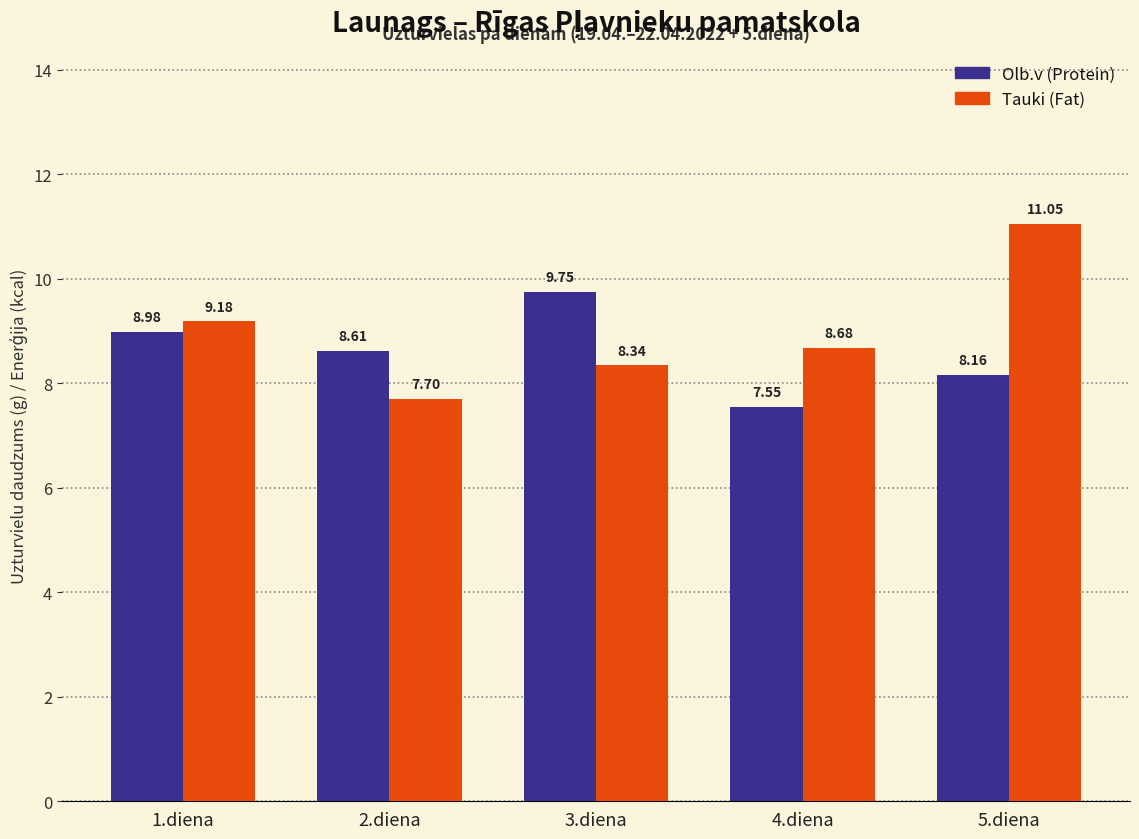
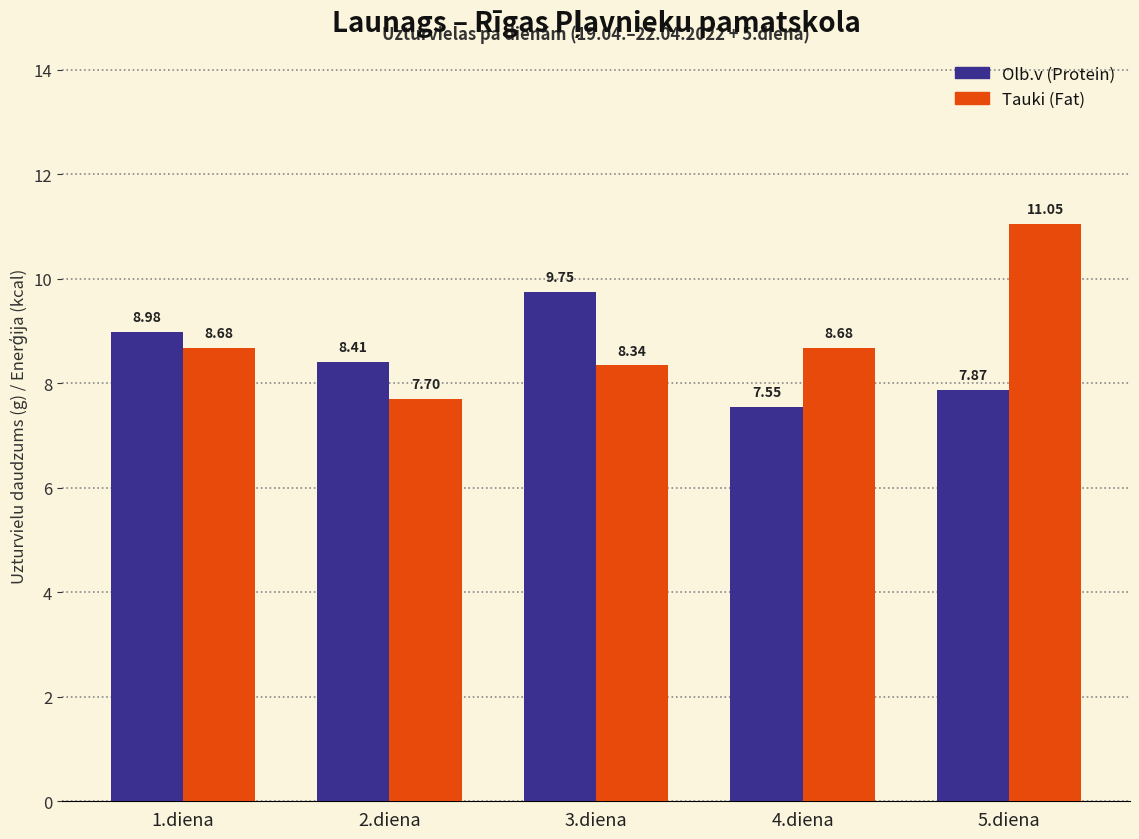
  {
    "Olb.v (Protein)": {
      "1.diena": 8.98,
-     "2.diena": 8.61,
+     "2.diena": 8.41,
      "3.diena": 9.75,
      "4.diena": 7.55,
-     "5.diena": 8.16
+     "5.diena": 7.87
    },
    "Tauki (Fat)": {
-     "1.diena": 9.18,
+     "1.diena": 8.68,
      "2.diena": 7.70,
      "3.diena": 8.34,
      "4.diena": 8.68,
      "5.diena": 11.05
    }
  }
